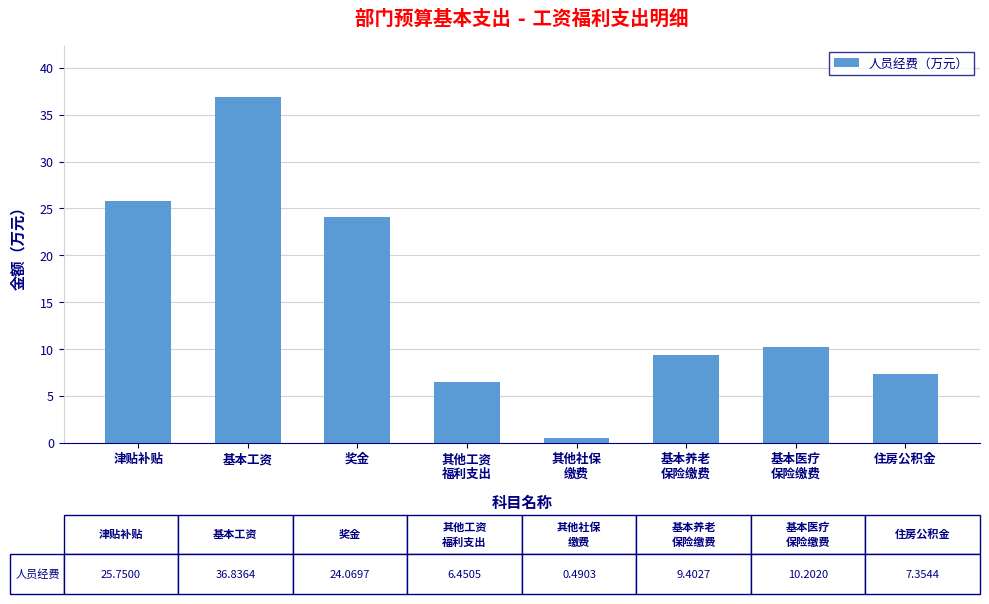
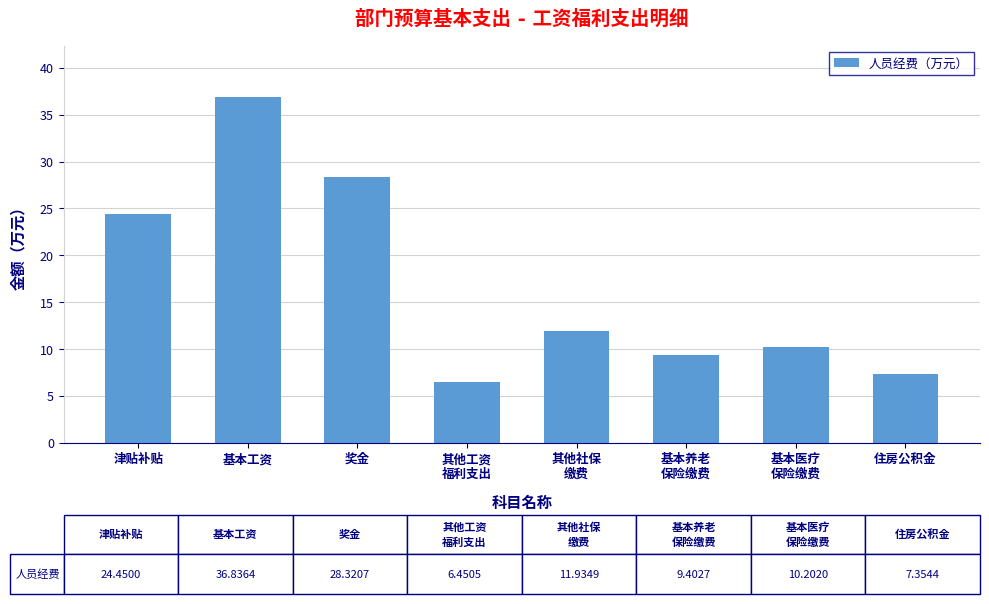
  {
-   "津贴补贴": 25.7500,
-   "奖金": 24.0697,
-   "其他社保 缴费": 0.4903
+   "津贴补贴": 24.4500,
+   "奖金": 28.3207,
+   "其他社保 缴费": 11.9349
  }
